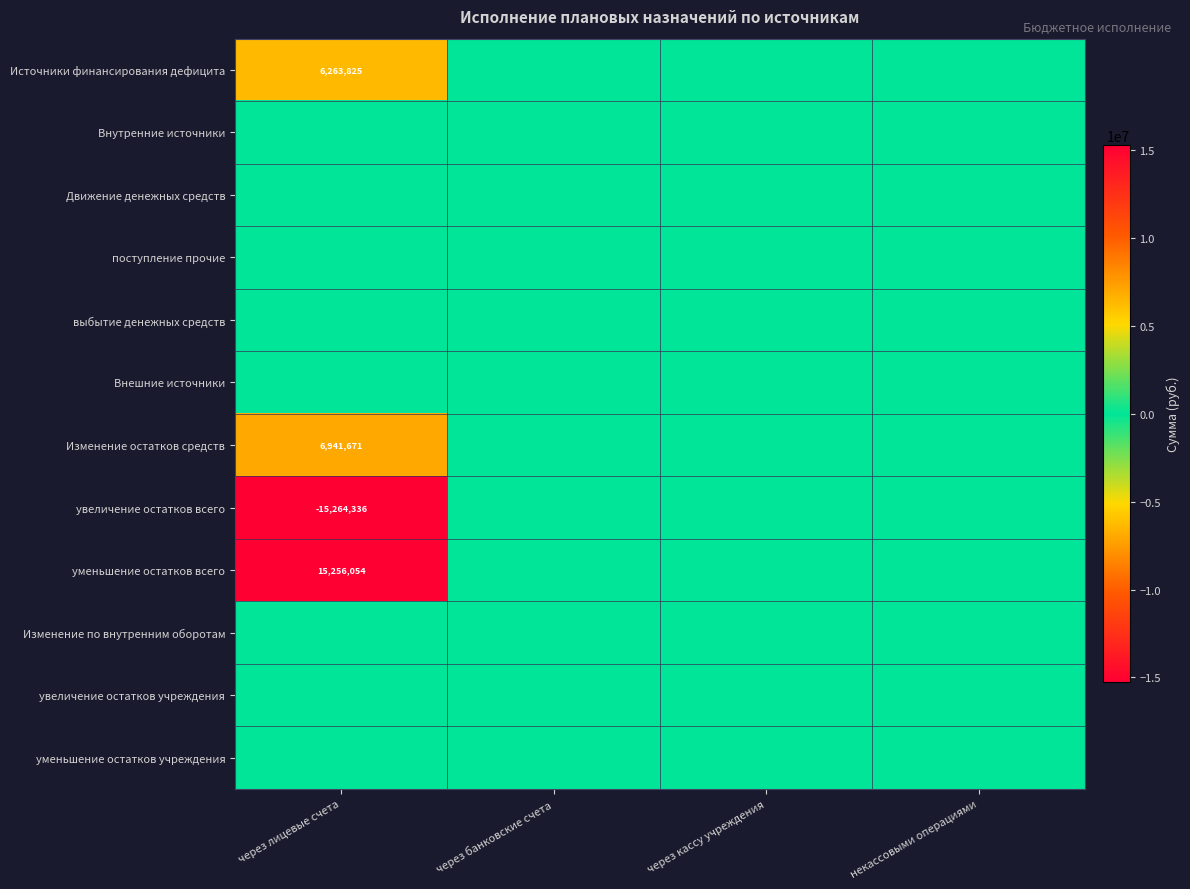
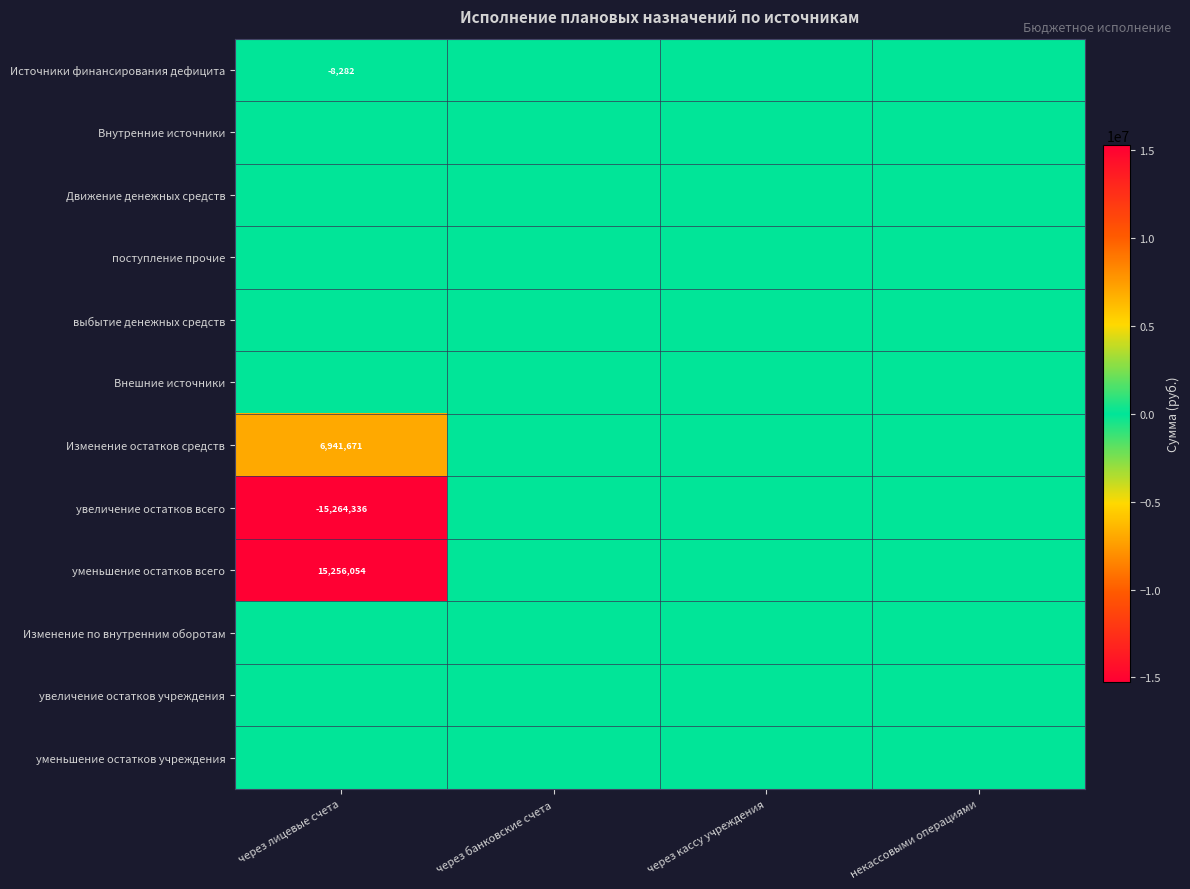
  {
    "Источники финансирования дефицита": {
-     "через лицевые счета": "6,263,825"
+     "через лицевые счета": "-8,282"
    },
    "Изменение остатков средств": {
      "через лицевые счета": "6,941,671"
    },
    "увеличение остатков всего": {
      "через лицевые счета": "-15,264,336"
    },
    "уменьшение остатков всего": {
      "через лицевые счета": "15,256,054"
    }
  }
